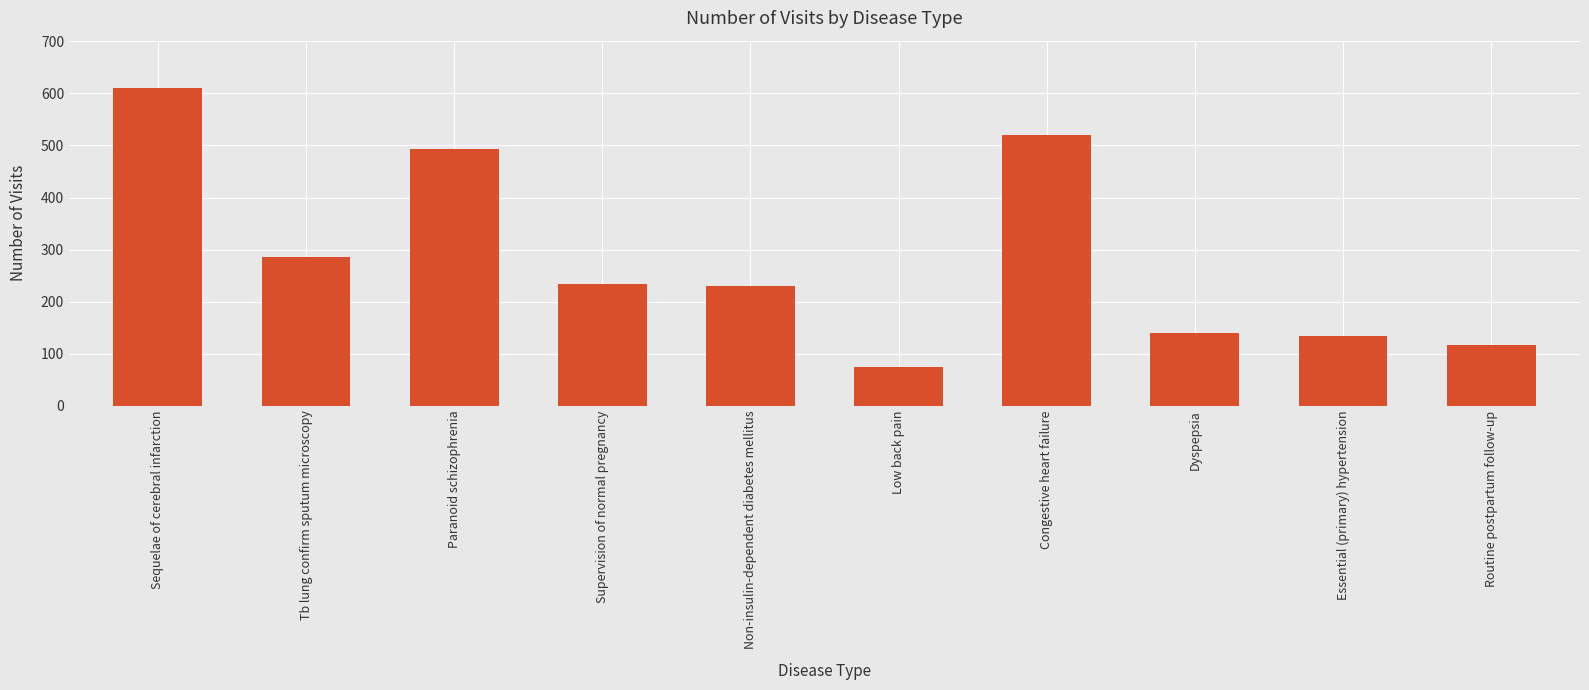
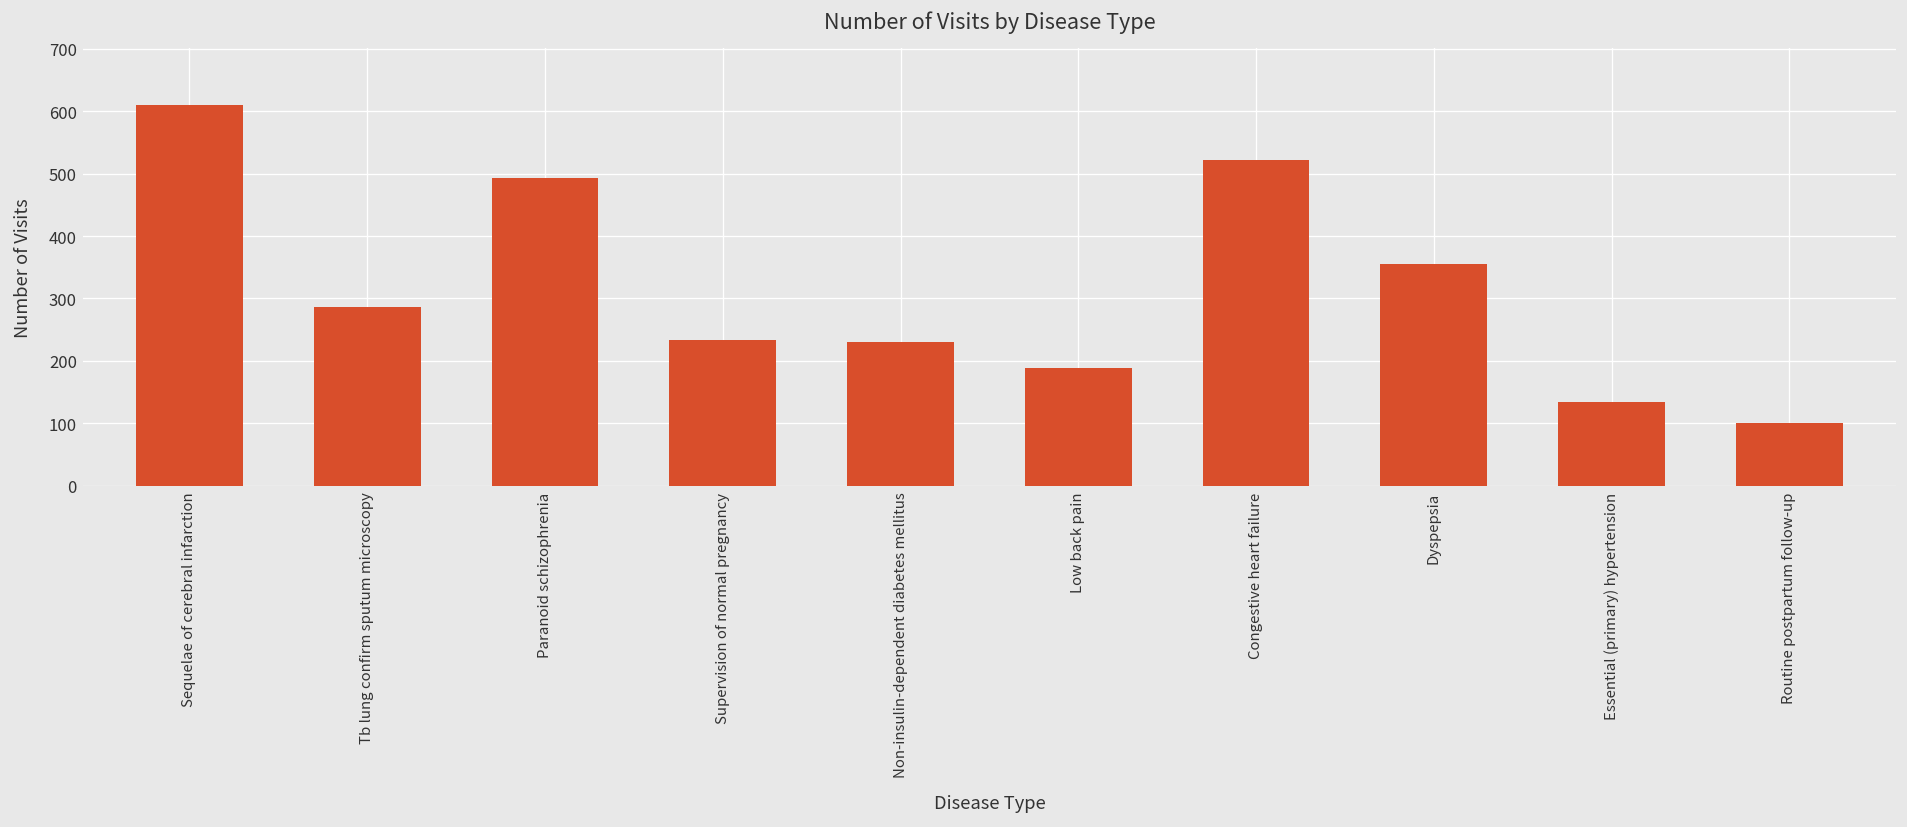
  {
    "Sequelae of cerebral infarction": 610,
    "Tb lung confirm sputum microscopy": 290,
    "Paranoid schizophrenia": 490,
    "Supervision of normal pregnancy": 230,
    "Non-insulin-dependent diabetes mellitus": 230,
-   "Low back pain": 80,
+   "Low back pain": 190,
    "Congestive heart failure": 520,
-   "Dyspepsia": 140,
+   "Dyspepsia": 360,
    "Essential (primary) hypertension": 130,
-   "Routine postpartum follow-up": 120
+   "Routine postpartum follow-up": 100
  }
